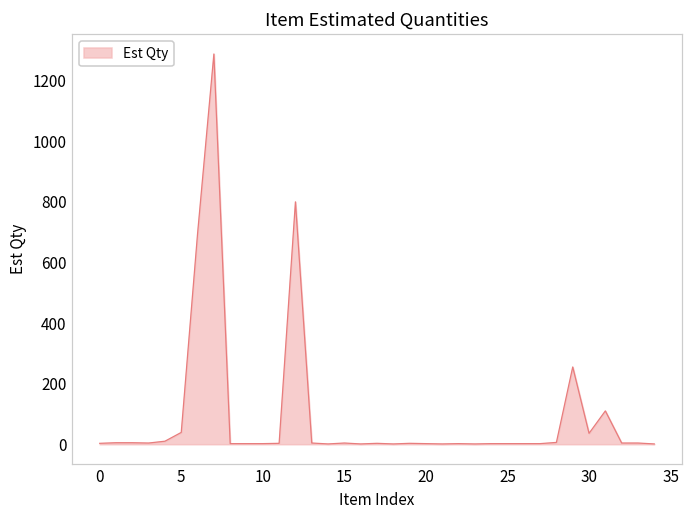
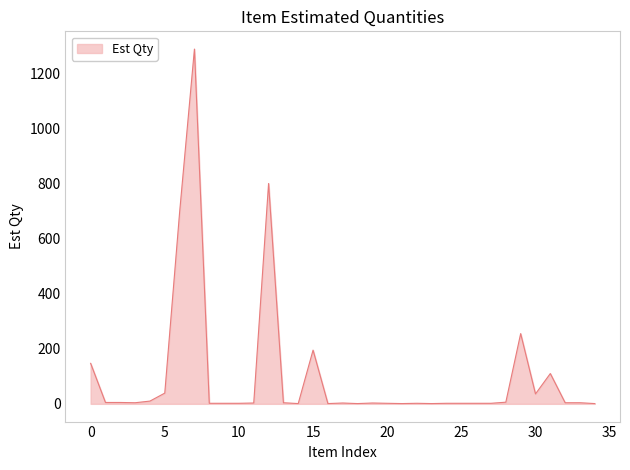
  {
-   "0": 0,
+   "0": 150,
    "5": 40,
    "10": 0,
-   "15": 0,
+   "15": 200,
    "20": 0,
    "25": 0,
    "30": 40
  }
